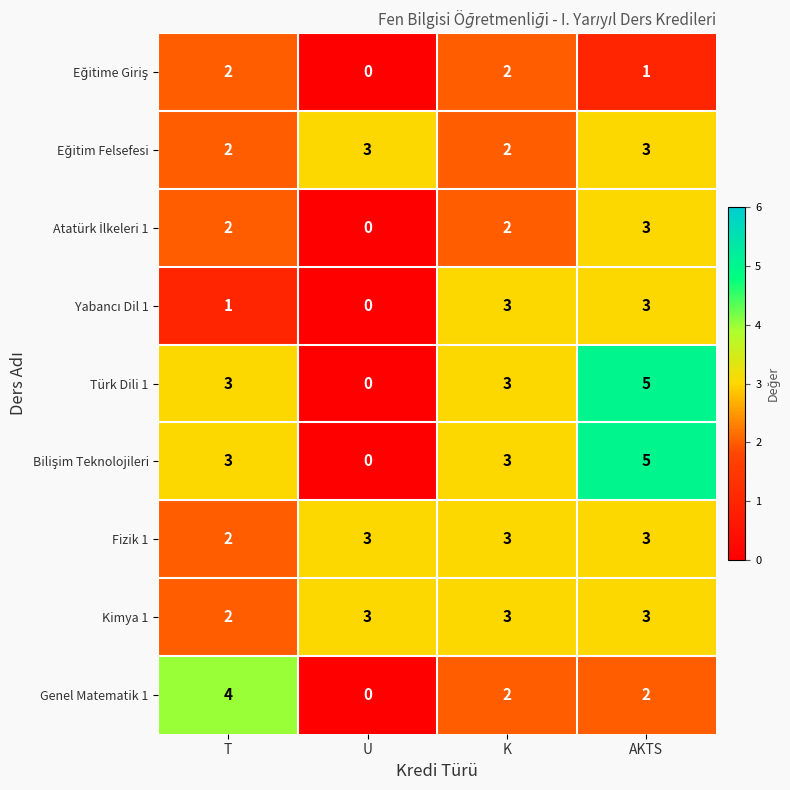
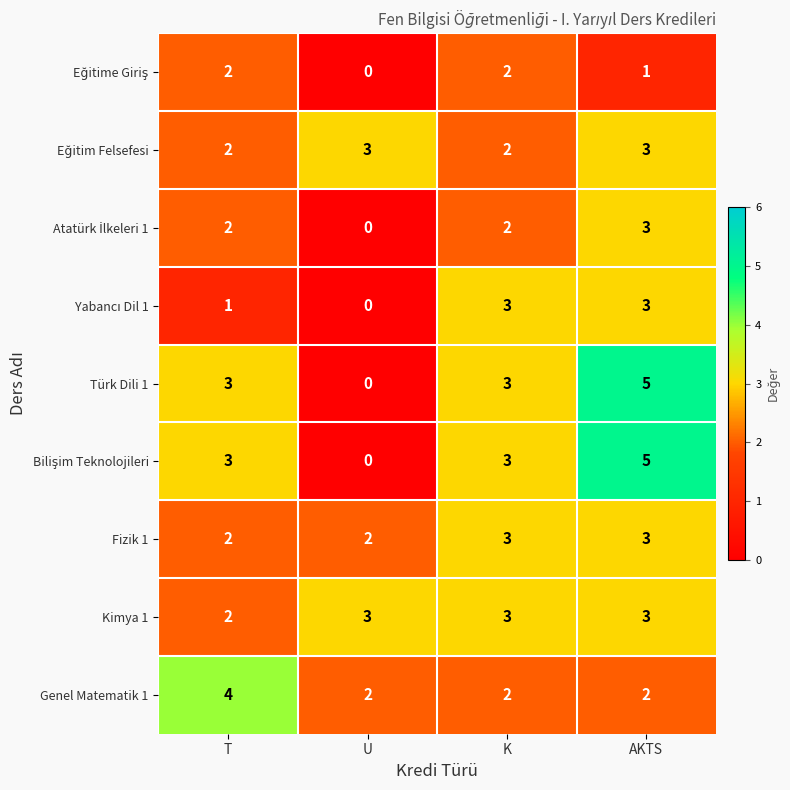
  {
    "Eğitime Giriş": {
      "T": 2,
      "U": 0,
      "K": 2,
      "AKTS": 1
    },
    "Eğitim Felsefesi": {
      "T": 2,
      "U": 3,
      "K": 2,
      "AKTS": 3
    },
    "Atatürk İlkeleri 1": {
      "T": 2,
      "U": 0,
      "K": 2,
      "AKTS": 3
    },
    "Yabancı Dil 1": {
      "T": 1,
      "U": 0,
      "K": 3,
      "AKTS": 3
    },
    "Türk Dili 1": {
      "T": 3,
      "U": 0,
      "K": 3,
      "AKTS": 5
    },
    "Bilişim Teknolojileri": {
      "T": 3,
      "U": 0,
      "K": 3,
      "AKTS": 5
    },
    "Fizik 1": {
      "T": 2,
-     "U": 3,
+     "U": 2,
      "K": 3,
      "AKTS": 3
    },
    "Kimya 1": {
      "T": 2,
      "U": 3,
      "K": 3,
      "AKTS": 3
    },
    "Genel Matematik 1": {
      "T": 4,
-     "U": 0,
+     "U": 2,
      "K": 2,
      "AKTS": 2
    }
  }
